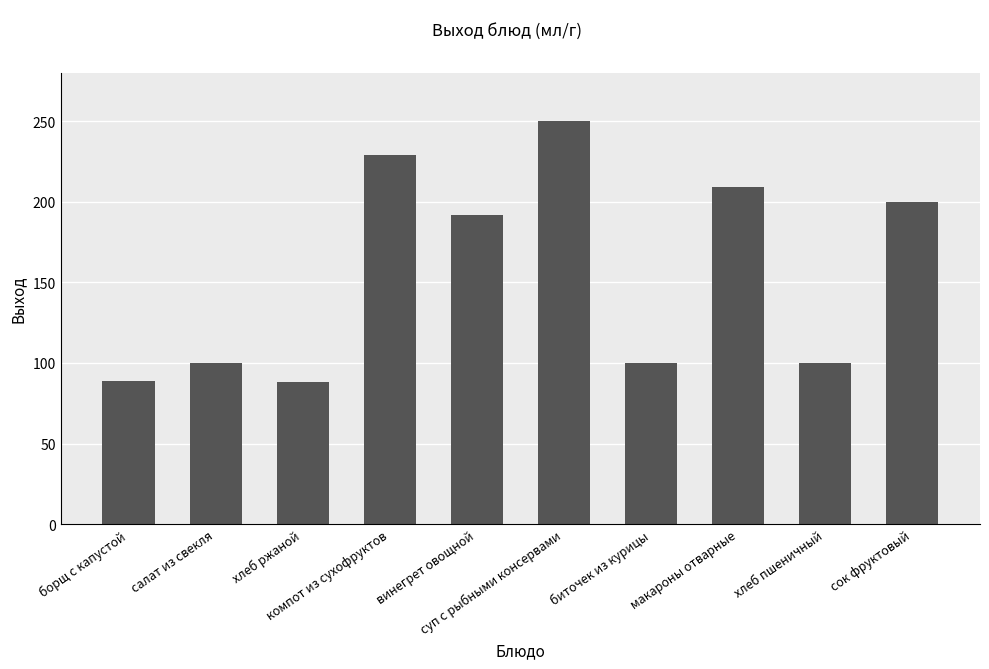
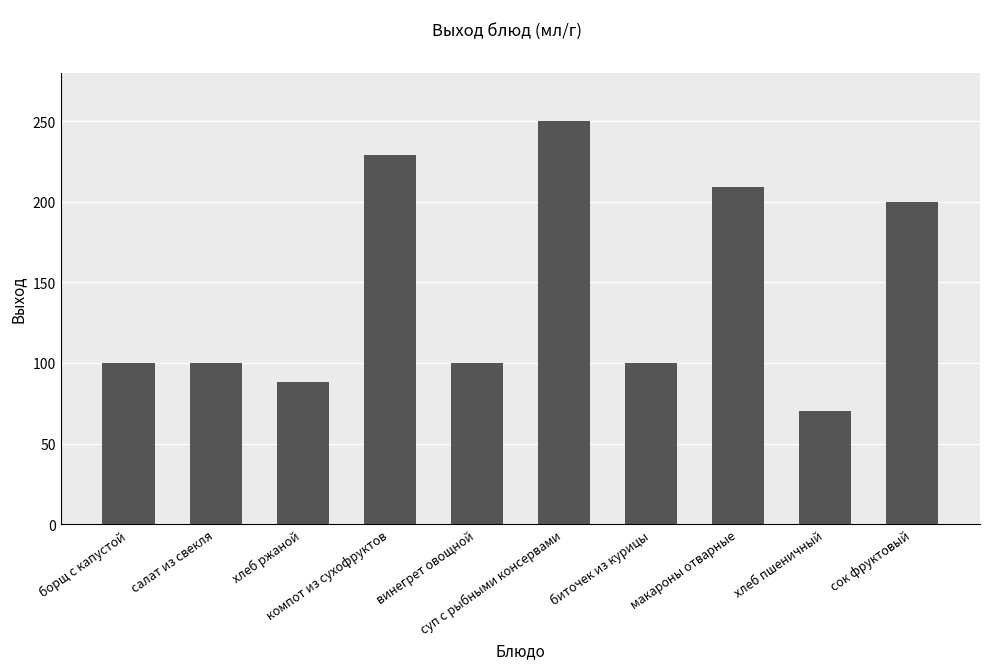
  {
-   "борщ с капустой": 89,
+   "борщ с капустой": 100,
    "салат из свекля": 100,
    "хлеб ржаной": 88,
    "компот из сухофруктов": 229,
-   "винегрет овощной": 192,
+   "винегрет овощной": 100,
    "суп с рыбными консервами": 250,
    "биточек из курицы": 100,
    "макароны отварные": 209,
-   "хлеб пшеничный": 100,
+   "хлеб пшеничный": 70,
    "сок фруктовый": 200
  }
